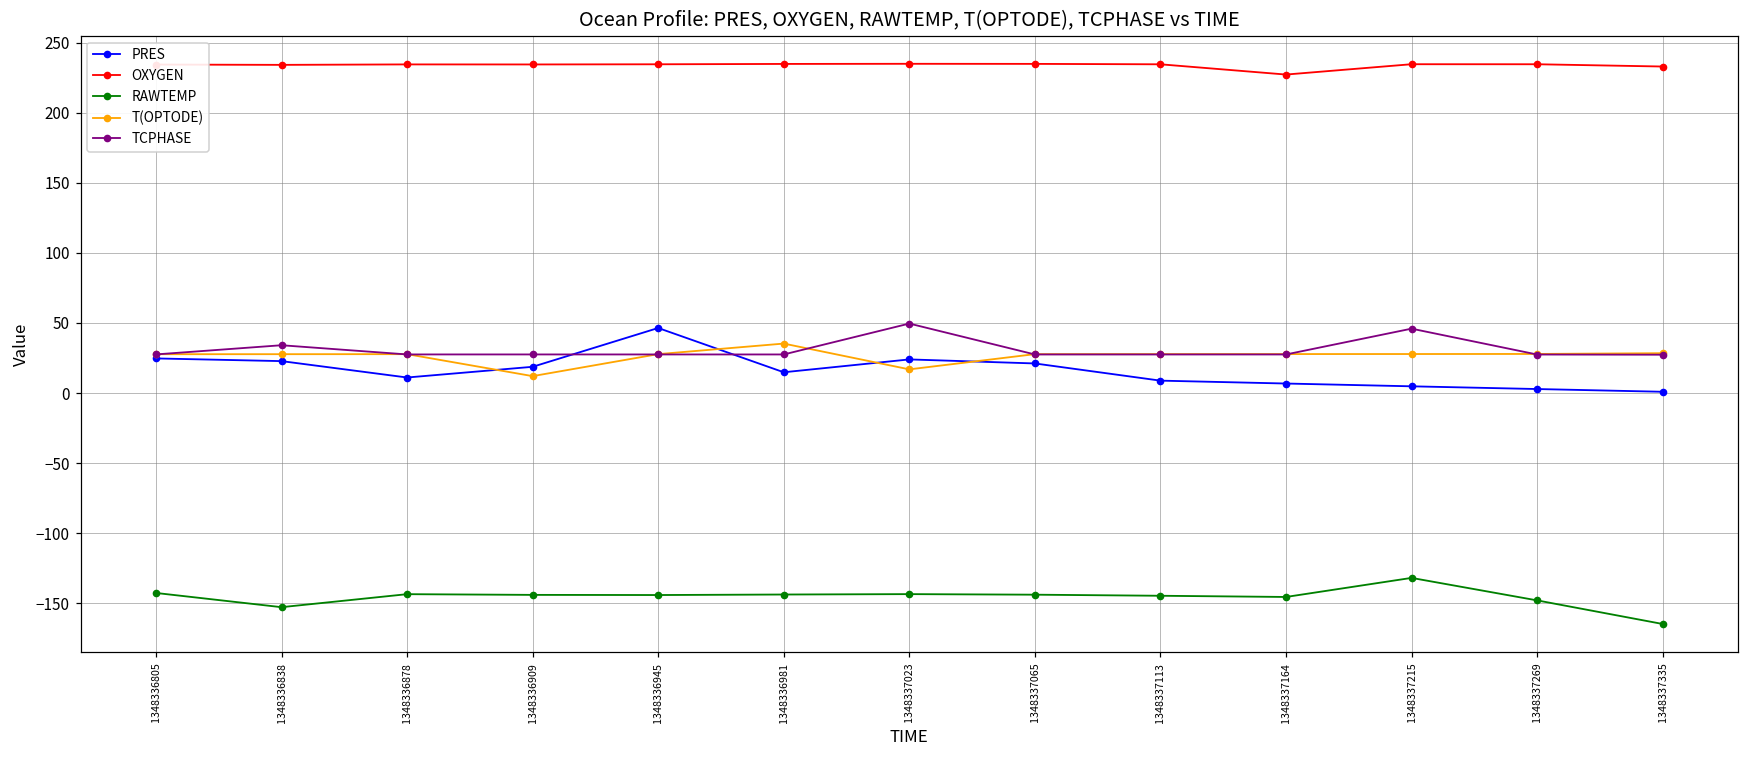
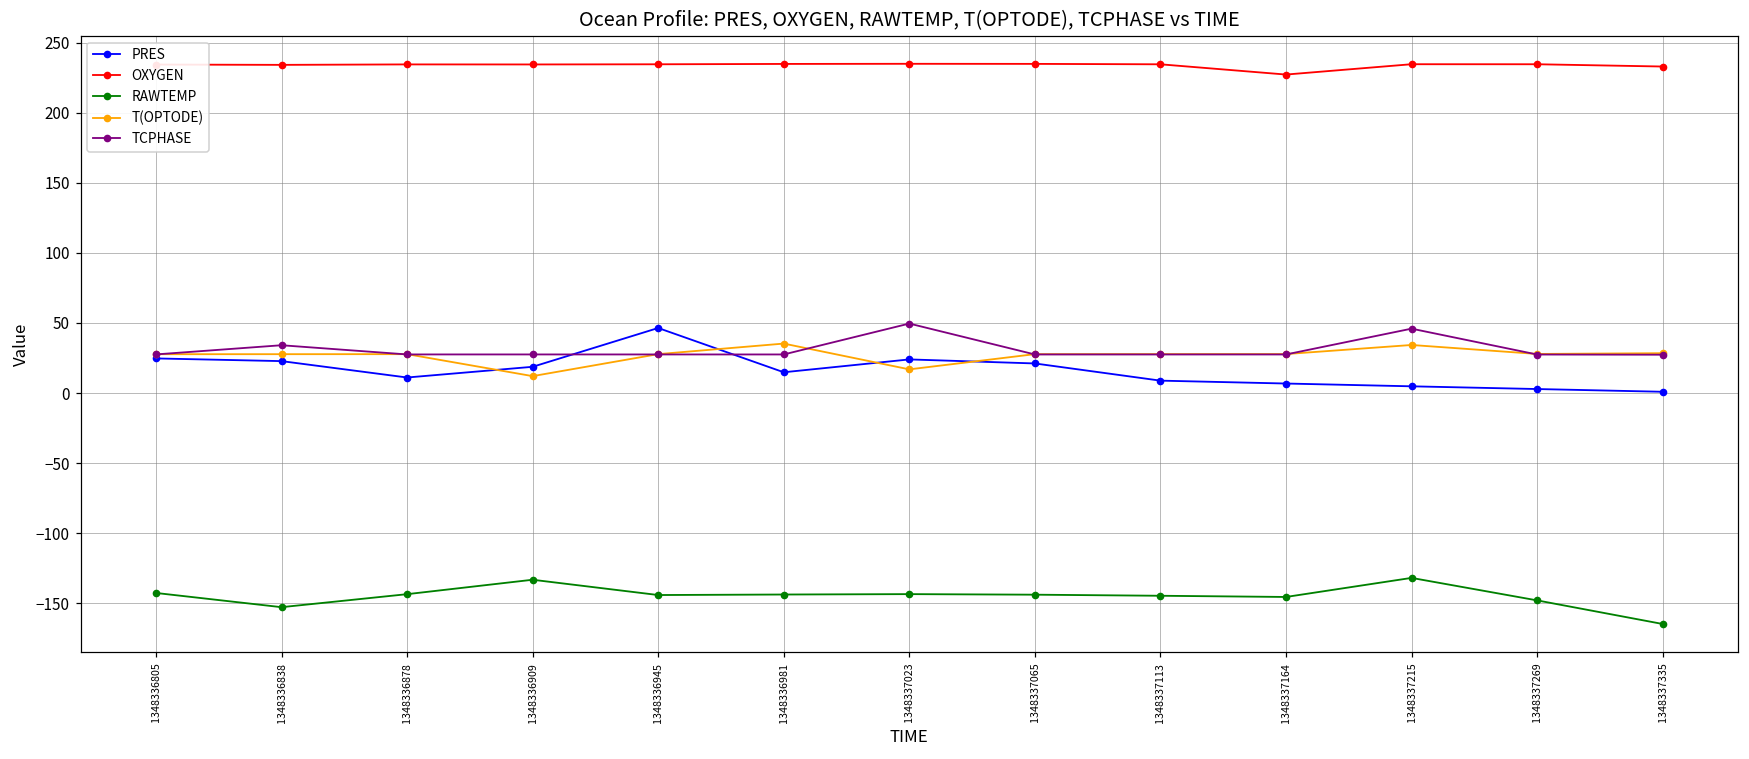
  {
    "PRES": {
      "1348336805": 25,
      "1348336838": 23,
      "1348336878": 11,
      "1348336909": 19,
      "1348336945": 46,
      "1348336981": 15,
      "1348337023": 24,
      "1348337065": 21,
      "1348337113": 9,
      "1348337164": 7,
      "1348337215": 5,
      "1348337269": 3,
      "1348337335": 1
    },
    "OXYGEN": {
      "1348336838": 234,
      "1348336878": 235,
      "1348336909": 235,
      "1348336945": 235,
      "1348336981": 235,
      "1348337023": 235,
      "1348337065": 235,
      "1348337113": 235,
      "1348337164": 227,
      "1348337215": 235,
      "1348337269": 235,
      "1348337335": 233
    },
    "RAWTEMP": {
      "1348336805": -143,
      "1348336838": -153,
      "1348336878": -144,
-     "1348336909": -144,
+     "1348336909": -133,
      "1348336945": -144,
      "1348336981": -144,
      "1348337023": -144,
      "1348337065": -144,
      "1348337113": -145,
      "1348337164": -146,
      "1348337215": -132,
      "1348337269": -148,
      "1348337335": -165
    },
    "T(OPTODE)": {
      "1348336838": 28,
      "1348336909": 12,
      "1348336981": 35,
      "1348337023": 17,
-     "1348337215": 28
+     "1348337215": 34
    },
    "TCPHASE": {
      "1348336838": 34,
      "1348336909": 28,
      "1348336981": 28,
      "1348337023": 50,
      "1348337215": 46
    }
  }
